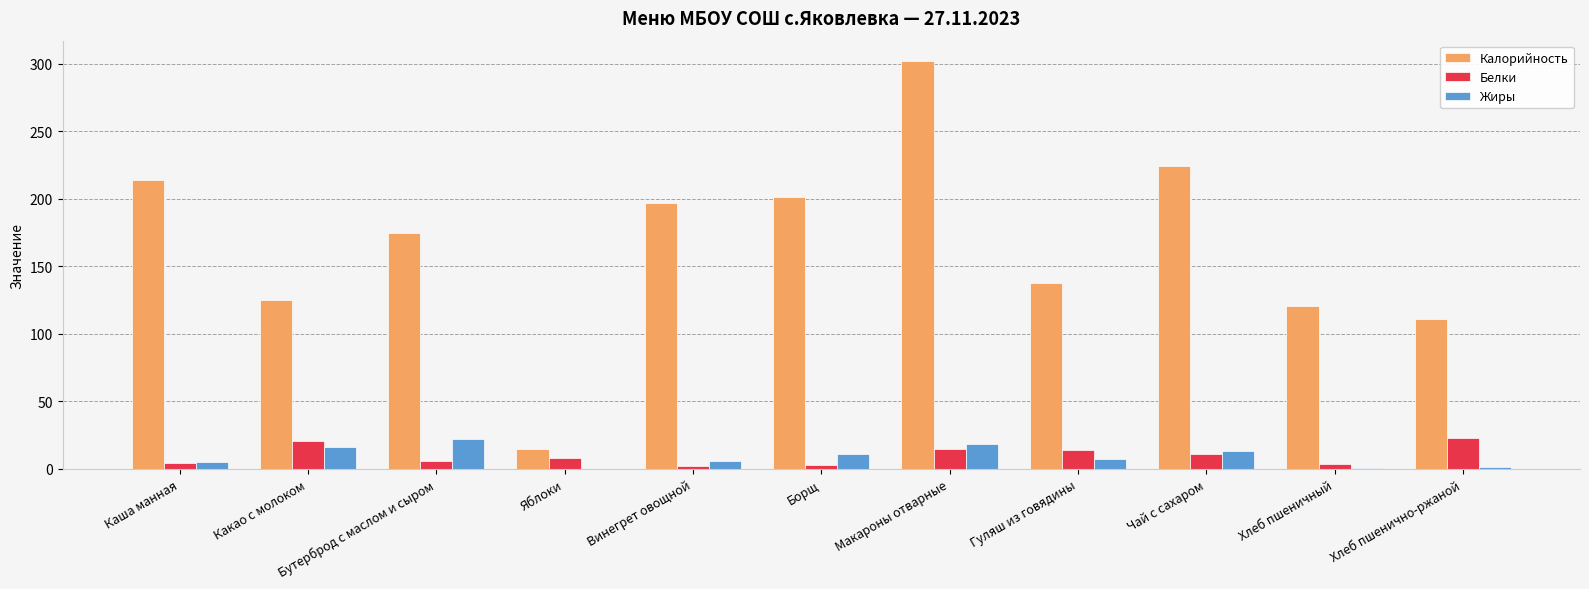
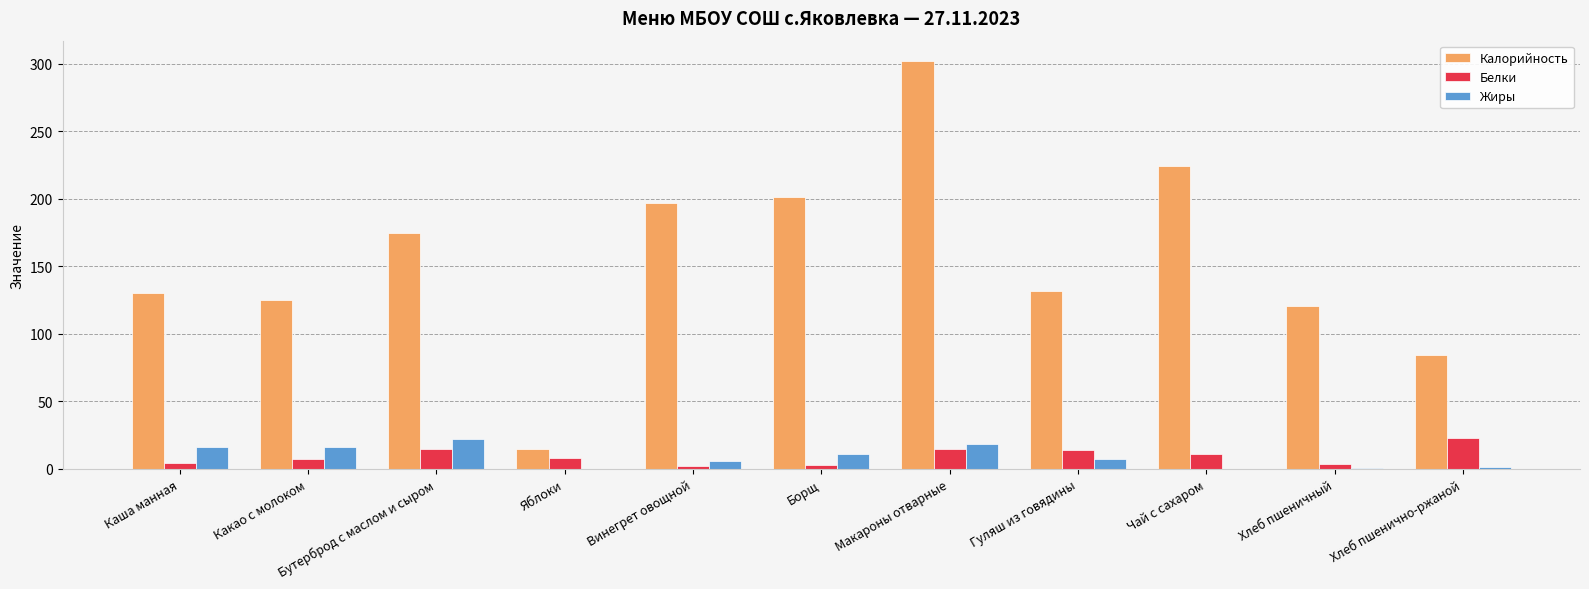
  {
    "Калорийность": {
-     "Каша манная": 214,
+     "Каша манная": 130,
      "Какао с молоком": 125,
      "Бутерброд с маслом и сыром": 175,
      "Яблоки": 15,
      "Винегрет овощной": 197,
      "Борщ": 201,
      "Макароны отварные": 302,
-     "Гуляш из говядины": 138,
+     "Гуляш из говядины": 132,
      "Чай с сахаром": 224,
      "Хлеб пшеничный": 121,
-     "Хлеб пшенично-ржаной": 111
+     "Хлеб пшенично-ржаной": 84
    },
    "Белки": {
      "Каша манная": 4,
-     "Какао с молоком": 21,
-     "Бутерброд с маслом и сыром": 6,
+     "Какао с молоком": 7,
+     "Бутерброд с маслом и сыром": 15,
      "Яблоки": 8,
      "Винегрет овощной": 2,
      "Борщ": 3,
      "Макароны отварные": 15,
      "Гуляш из говядины": 14,
      "Чай с сахаром": 11,
      "Хлеб пшеничный": 4,
      "Хлеб пшенично-ржаной": 23
    },
    "Жиры": {
-     "Каша манная": 5,
+     "Каша манная": 16,
      "Какао с молоком": 16,
      "Бутерброд с маслом и сыром": 22,
      "Яблоки": 0,
      "Винегрет овощной": 6,
      "Борщ": 11,
      "Макароны отварные": 18,
      "Гуляш из говядины": 7,
-     "Чай с сахаром": 13
+     "Чай с сахаром": 0
    }
  }
